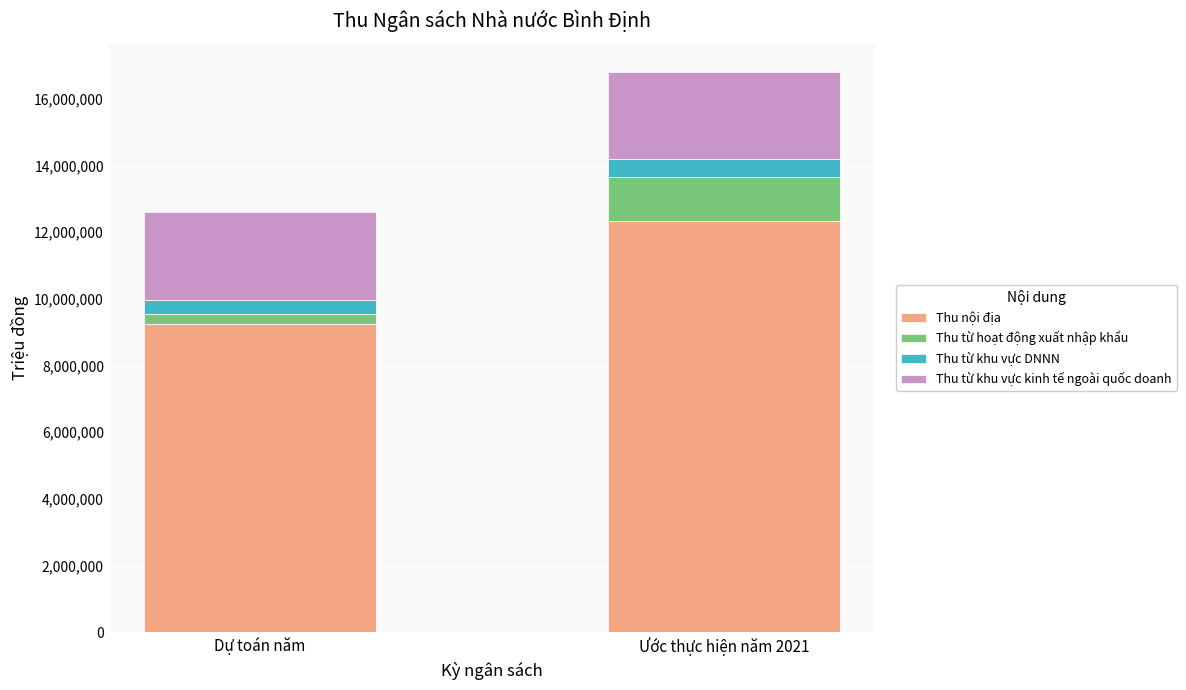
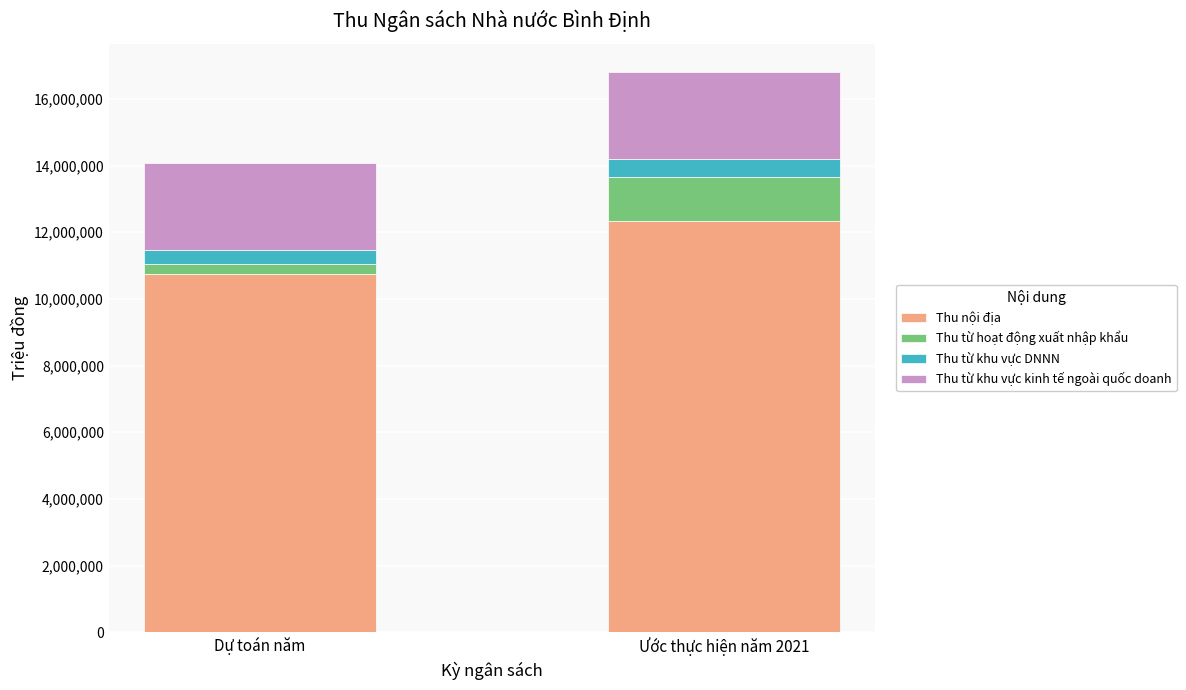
  {
    "Thu nội địa": {
-     "Dự toán năm": "9,200,000",
+     "Dự toán năm": "10,700,000",
      "Ước thực hiện năm 2021": "12,300,000"
    },
    "Thu từ hoạt động xuất nhập khẩu": {
      "Dự toán năm": "300,000",
      "Ước thực hiện năm 2021": "1,300,000"
    },
    "Thu từ khu vực DNNN": {
      "Dự toán năm": "400,000",
      "Ước thực hiện năm 2021": "600,000"
    },
    "Thu từ khu vực kinh tế ngoài quốc doanh": {
      "Dự toán năm": "2,600,000",
      "Ước thực hiện năm 2021": "2,600,000"
    }
  }
